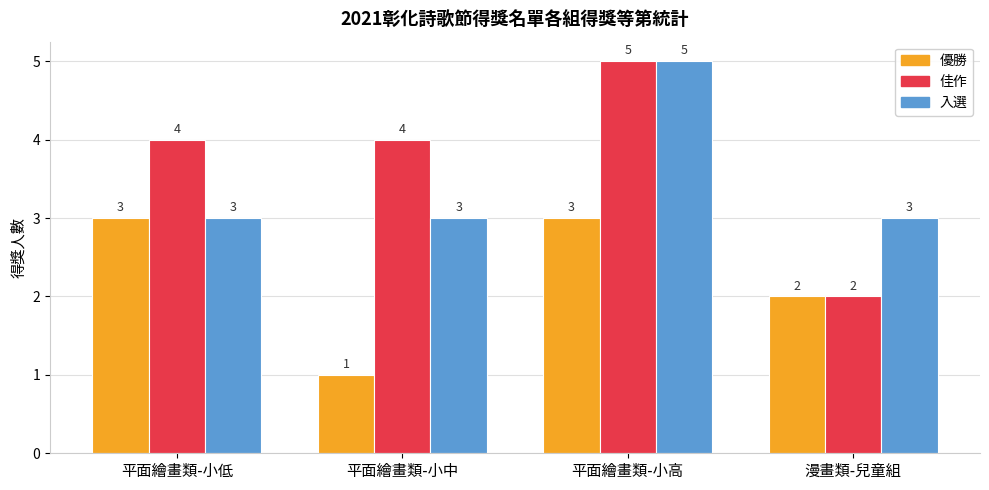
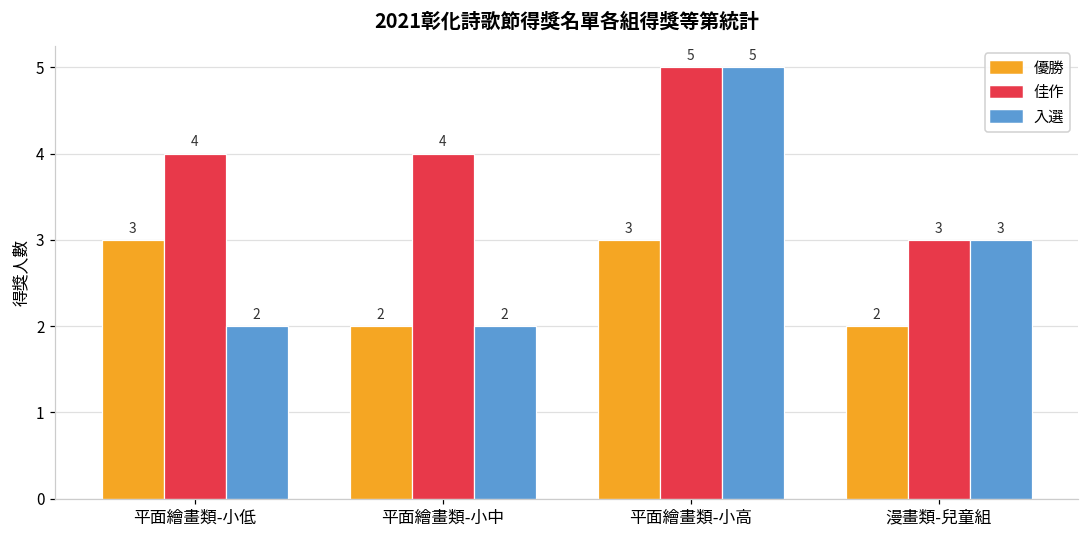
  {
    "優勝": {
      "平面繪畫類-小低": 3,
-     "平面繪畫類-小中": 1,
+     "平面繪畫類-小中": 2,
      "平面繪畫類-小高": 3,
      "漫畫類-兒童組": 2
    },
    "佳作": {
      "平面繪畫類-小低": 4,
      "平面繪畫類-小中": 4,
      "平面繪畫類-小高": 5,
-     "漫畫類-兒童組": 2
+     "漫畫類-兒童組": 3
    },
    "入選": {
-     "平面繪畫類-小低": 3,
-     "平面繪畫類-小中": 3,
+     "平面繪畫類-小低": 2,
+     "平面繪畫類-小中": 2,
      "平面繪畫類-小高": 5,
      "漫畫類-兒童組": 3
    }
  }
